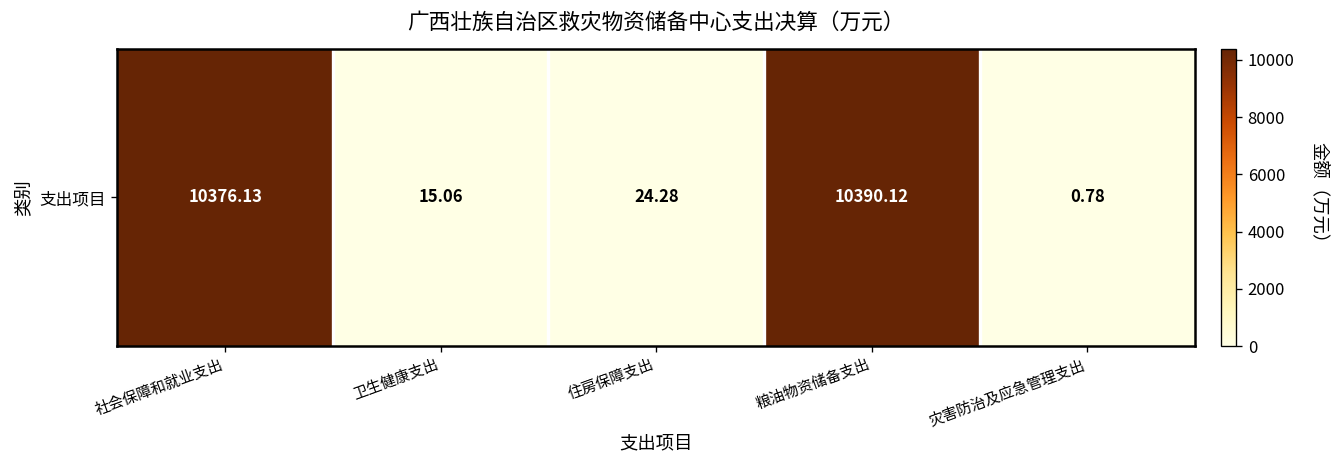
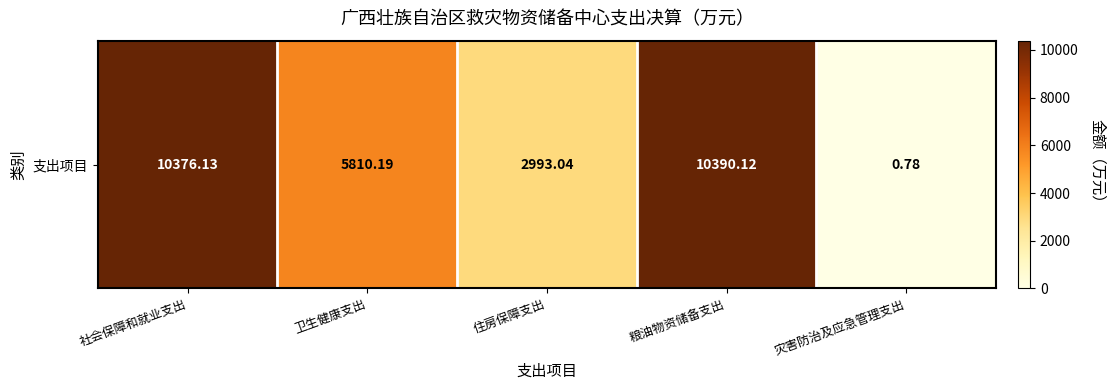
  {
    "支出项目": {
      "社会保障和就业支出": 10376.13,
-     "卫生健康支出": 15.06,
-     "住房保障支出": 24.28,
+     "卫生健康支出": 5810.19,
+     "住房保障支出": 2993.04,
      "粮油物资储备支出": 10390.12,
      "灾害防治及应急管理支出": 0.78
    }
  }
